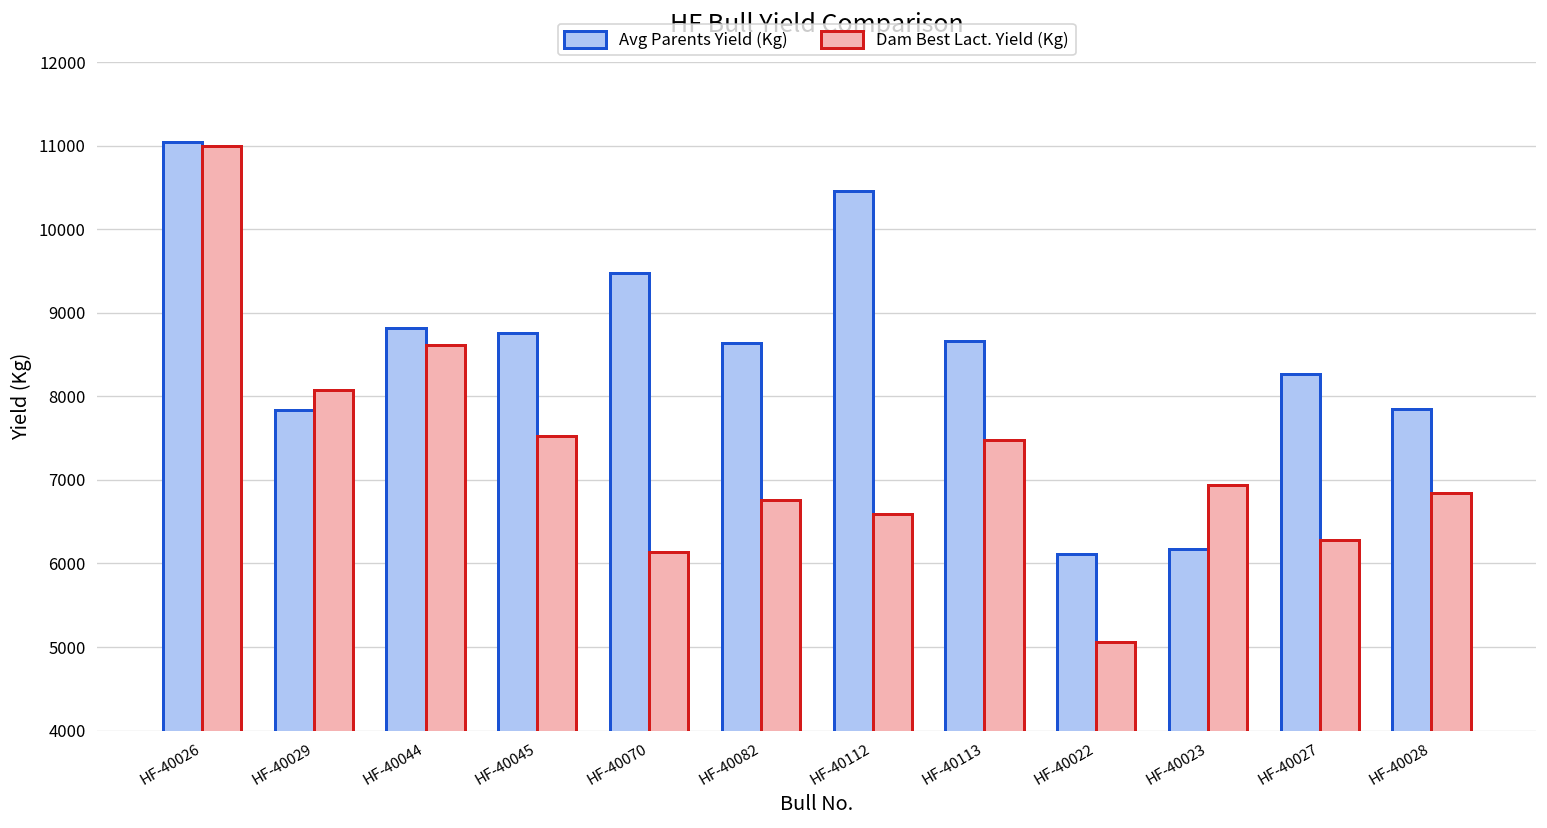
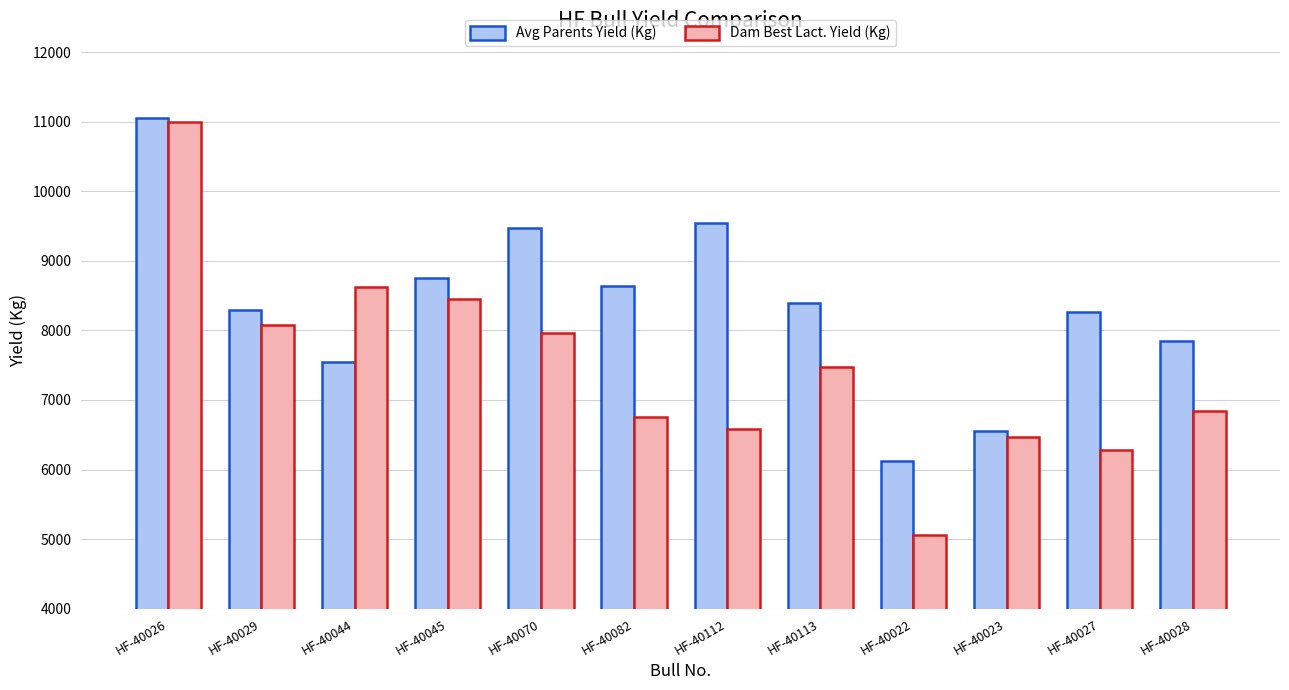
  {
    "Avg Parents Yield (Kg)": {
      "HF-40026": 11000,
-     "HF-40029": 7800,
-     "HF-40044": 8800,
+     "HF-40029": 8300,
+     "HF-40044": 7600,
      "HF-40045": 8800,
      "HF-40070": 9500,
      "HF-40082": 8600,
-     "HF-40112": 10500,
-     "HF-40113": 8700,
+     "HF-40112": 9500,
+     "HF-40113": 8400,
      "HF-40022": 6100,
-     "HF-40023": 6200,
+     "HF-40023": 6600,
      "HF-40027": 8300,
      "HF-40028": 7800
    },
    "Dam Best Lact. Yield (Kg)": {
      "HF-40026": 11000,
      "HF-40029": 8100,
      "HF-40044": 8600,
-     "HF-40045": 7500,
-     "HF-40070": 6100,
+     "HF-40045": 8400,
+     "HF-40070": 8000,
      "HF-40082": 6800,
      "HF-40112": 6600,
      "HF-40113": 7500,
      "HF-40022": 5100,
-     "HF-40023": 6900,
+     "HF-40023": 6500,
      "HF-40027": 6300,
      "HF-40028": 6800
    }
  }
